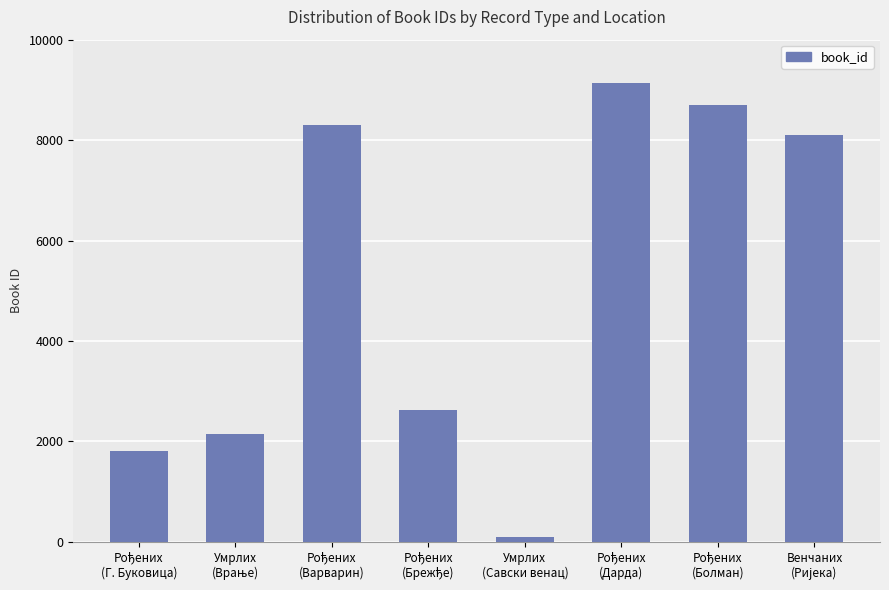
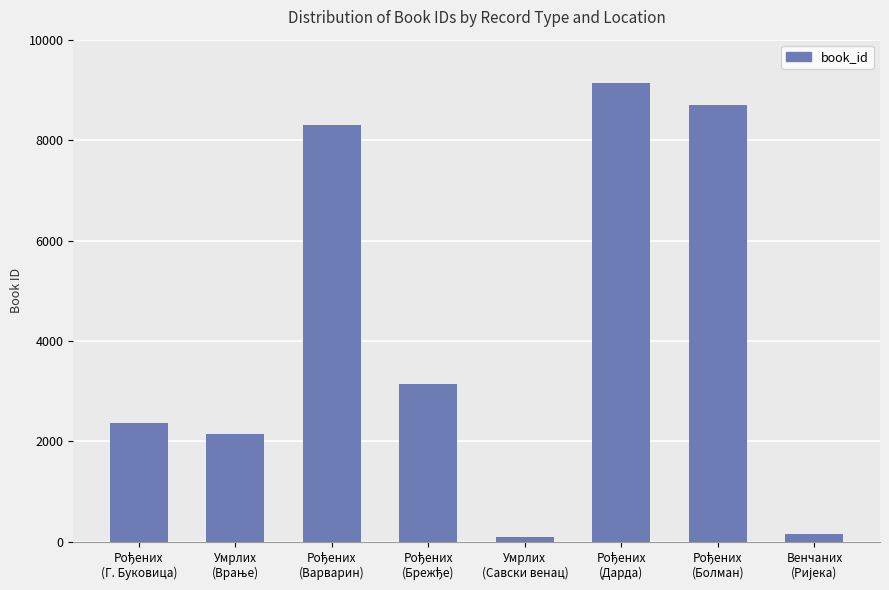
  {
-   "Рођених (Г. Буковица)": 1800,
+   "Рођених (Г. Буковица)": 2400,
    "Умрлих (Врање)": 2100,
    "Рођених (Варварин)": 8300,
-   "Рођених (Брежђе)": 2600,
+   "Рођених (Брежђе)": 3100,
    "Умрлих (Савски венац)": 100,
    "Рођених (Дарда)": 9100,
    "Рођених (Болман)": 8700,
-   "Венчаних (Ријека)": 8100
+   "Венчаних (Ријека)": 200
  }
